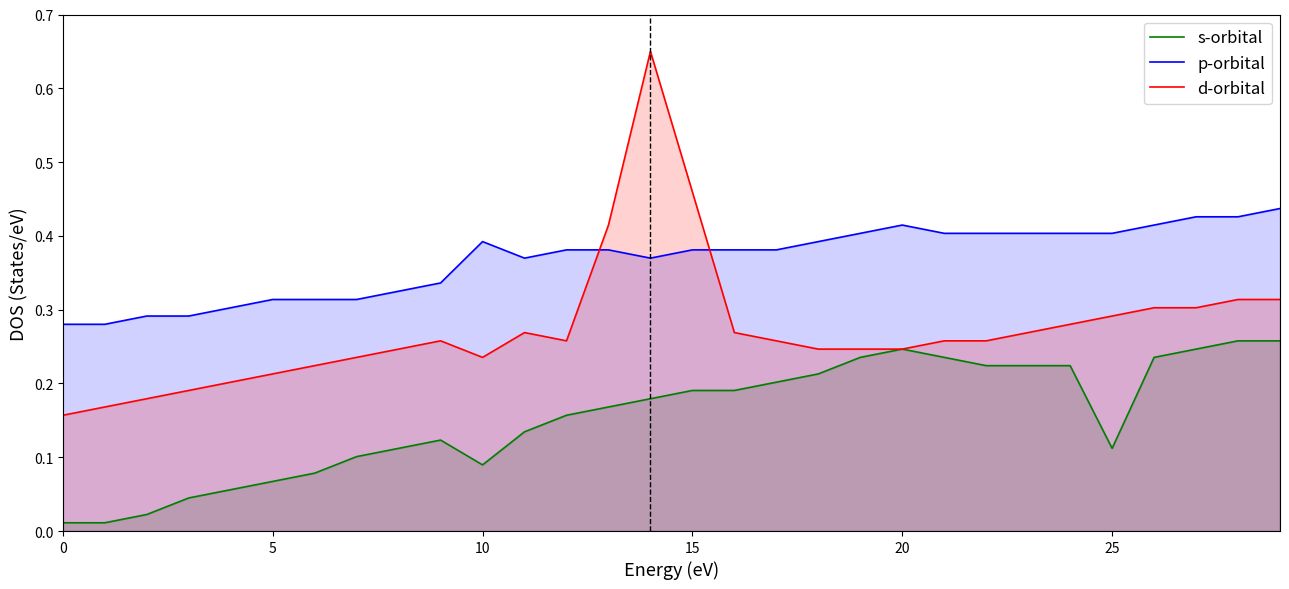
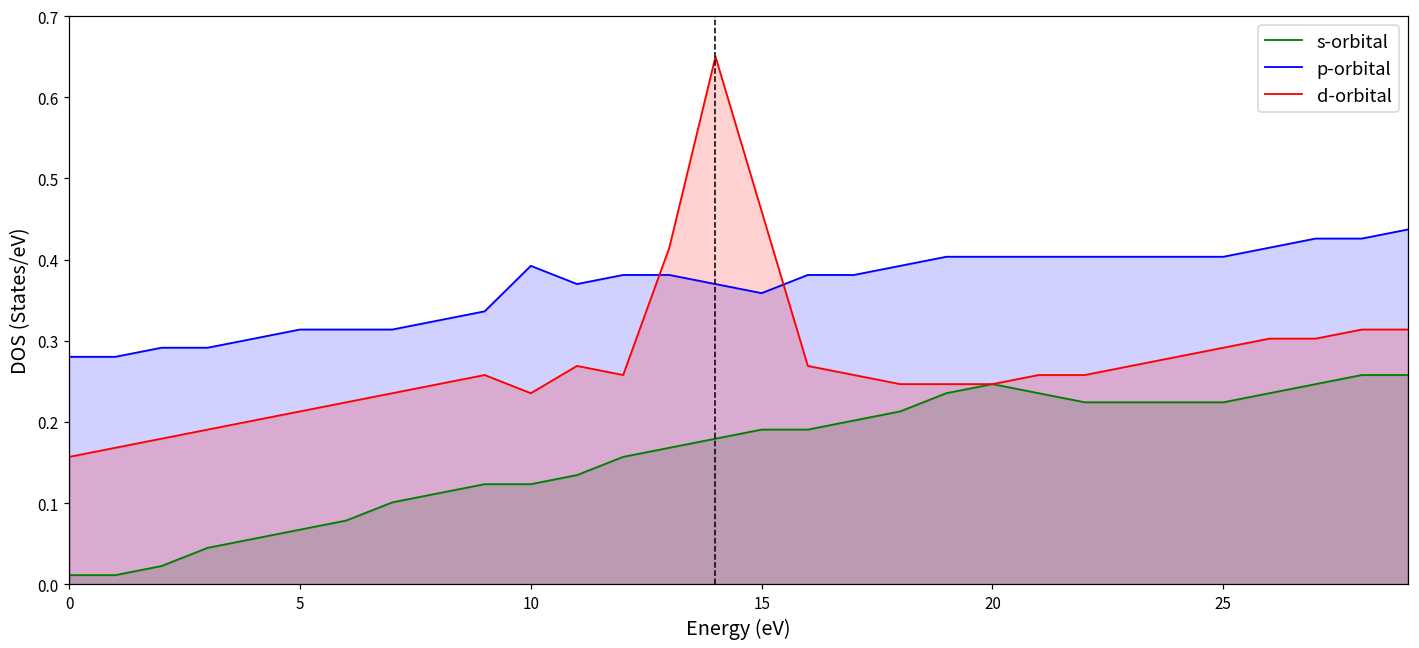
  {
    "s-orbital": {
      "0": 0.01,
      "5": 0.07,
-     "10": 0.09,
+     "10": 0.12,
      "15": 0.19,
-     "25": 0.11
+     "25": 0.22
    },
    "p-orbital": {
      "0": 0.28,
      "5": 0.31,
      "10": 0.39,
-     "15": 0.38,
-     "20": 0.41,
+     "15": 0.36,
+     "20": 0.40,
      "25": 0.40
    },
    "d-orbital": {
      "0": 0.16,
      "5": 0.21,
      "10": 0.24,
      "15": 0.46,
      "25": 0.29
    }
  }
